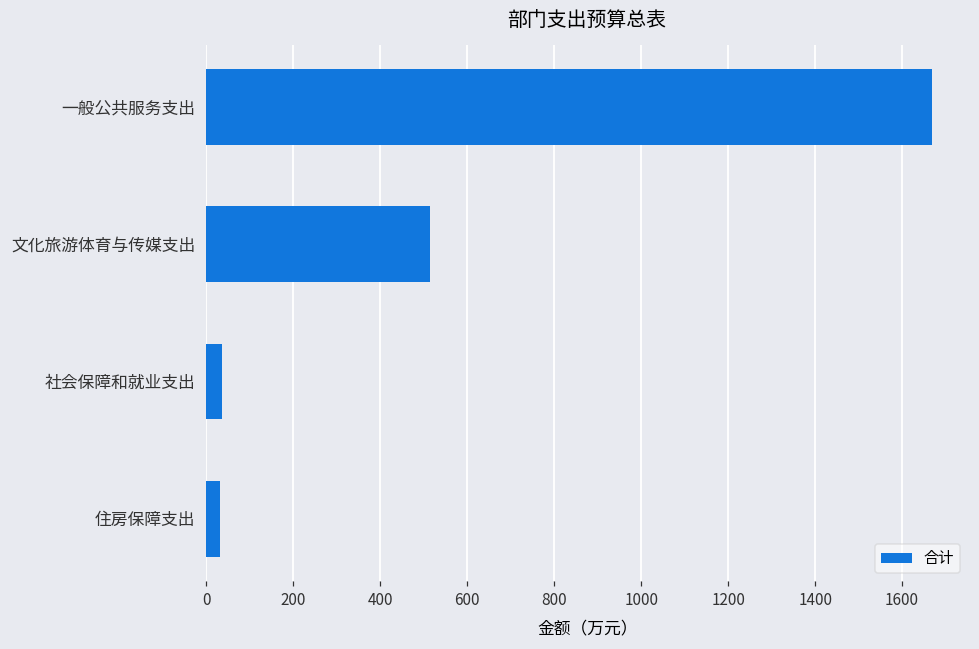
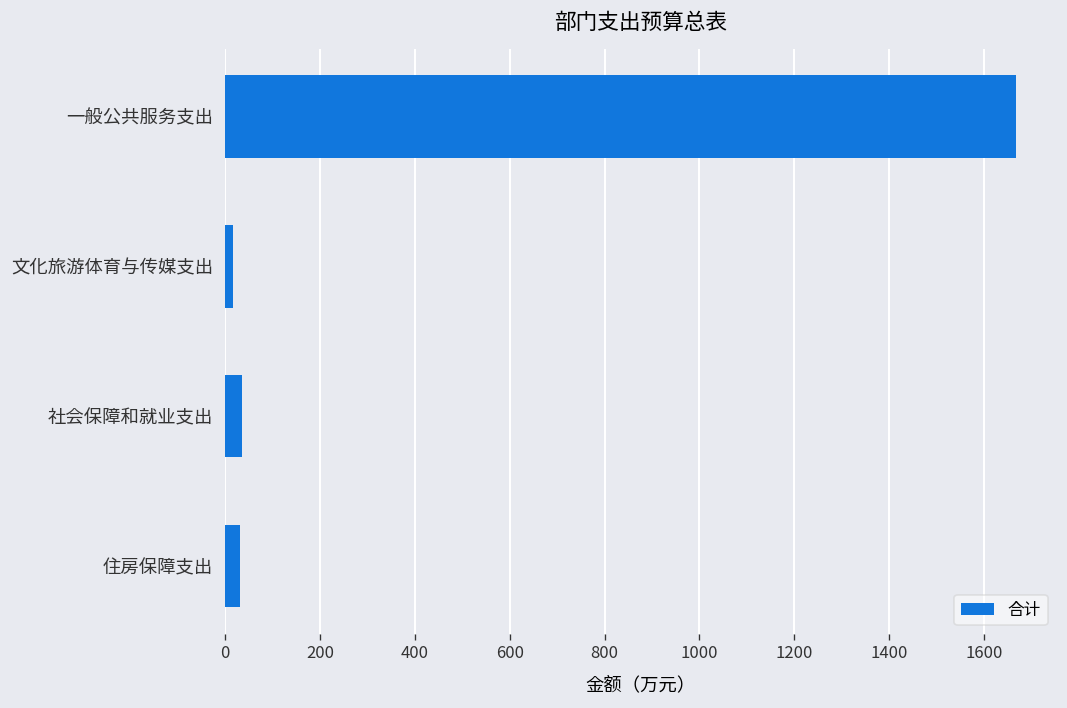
  {
    "一般公共服务支出": 1670,
-   "文化旅游体育与传媒支出": 520,
+   "文化旅游体育与传媒支出": 20,
    "社会保障和就业支出": 40,
    "住房保障支出": 30
  }
